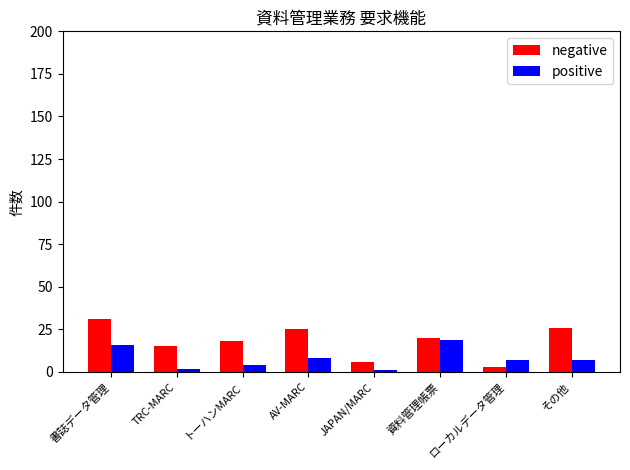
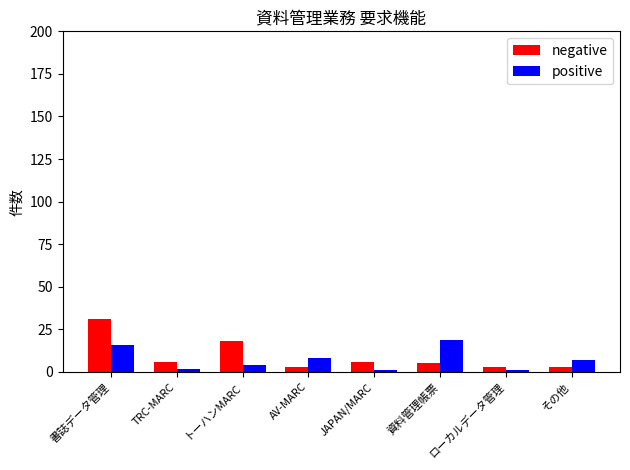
  {
    "negative": {
      "書誌データ管理": 31,
-     "TRC-MARC": 15,
+     "TRC-MARC": 6,
      "トーハンMARC": 18,
-     "AV-MARC": 25,
+     "AV-MARC": 3,
      "JAPAN/MARC": 6,
-     "資料管理帳票": 20,
+     "資料管理帳票": 5,
      "ローカルデータ管理": 3,
-     "その他": 26
+     "その他": 3
    },
    "positive": {
      "書誌データ管理": 16,
      "TRC-MARC": 2,
      "トーハンMARC": 4,
      "AV-MARC": 8,
      "資料管理帳票": 19,
-     "ローカルデータ管理": 7,
+     "ローカルデータ管理": 1,
      "その他": 7
    }
  }
